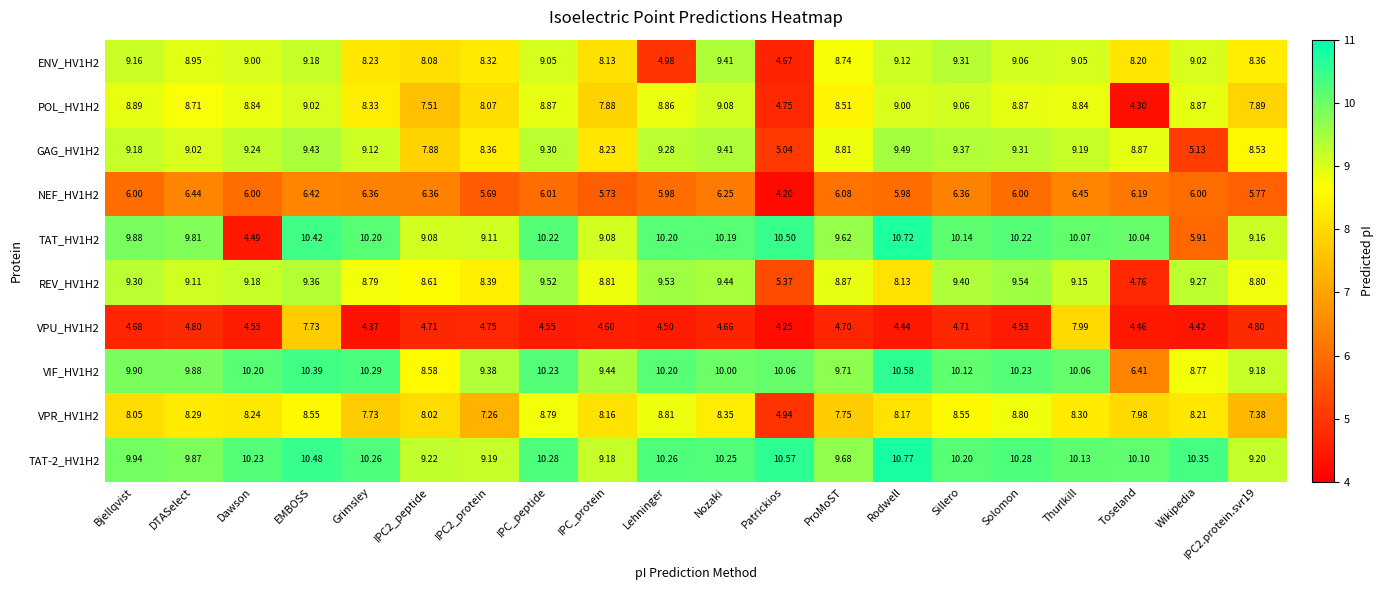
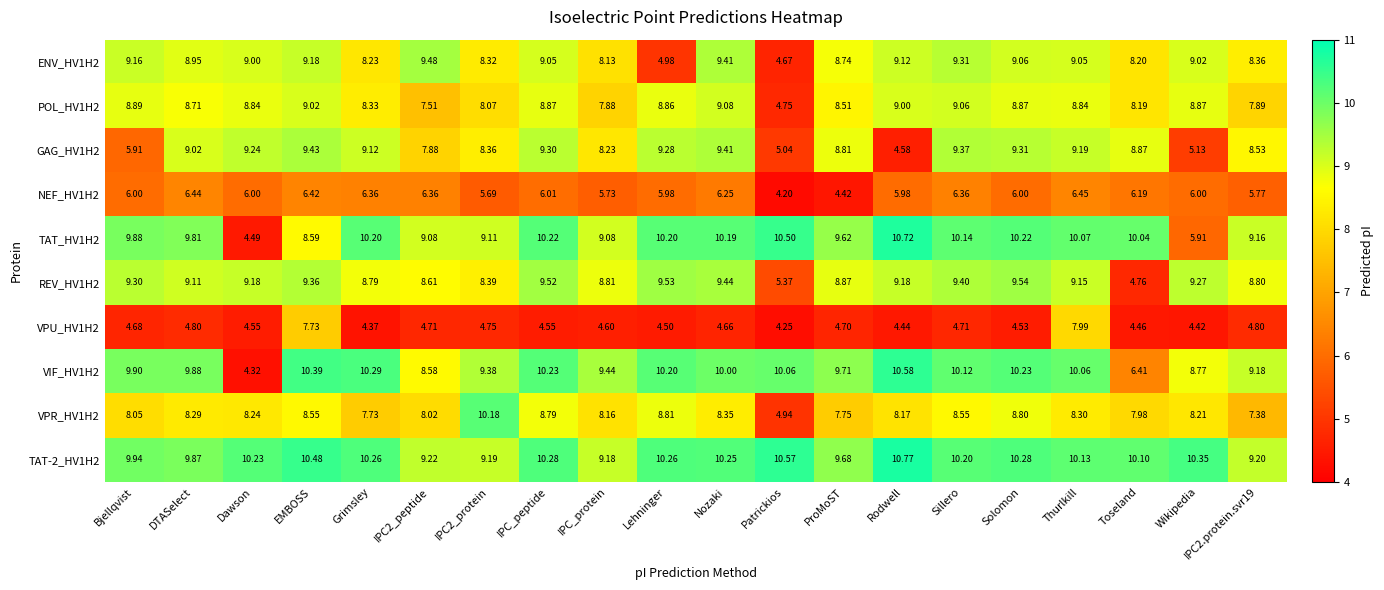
  {
    "ENV_HV1H2": {
      "Bjellqvist": 9.16,
      "DTASelect": 8.95,
      "Dawson": 9.00,
      "EMBOSS": 9.18,
      "Grimsley": 8.23,
-     "IPC2_peptide": 8.08,
+     "IPC2_peptide": 9.48,
      "IPC2_protein": 8.32,
      "IPC_peptide": 9.05,
      "IPC_protein": 8.13,
      "Lehninger": 4.98,
      "Nozaki": 9.41,
      "Patrickios": 4.67,
      "ProMoST": 8.74,
      "Rodwell": 9.12,
      "Sillero": 9.31,
      "Solomon": 9.06,
      "Thurlkill": 9.05,
      "Toseland": 8.20,
      "Wikipedia": 9.02,
      "IPC2.protein.svr19": 8.36
    },
    "POL_HV1H2": {
      "Bjellqvist": 8.89,
      "DTASelect": 8.71,
      "Dawson": 8.84,
      "EMBOSS": 9.02,
      "Grimsley": 8.33,
      "IPC2_peptide": 7.51,
      "IPC2_protein": 8.07,
      "IPC_peptide": 8.87,
      "IPC_protein": 7.88,
      "Lehninger": 8.86,
      "Nozaki": 9.08,
      "Patrickios": 4.75,
      "ProMoST": 8.51,
      "Rodwell": 9.00,
      "Sillero": 9.06,
      "Solomon": 8.87,
      "Thurlkill": 8.84,
-     "Toseland": 4.30,
+     "Toseland": 8.19,
      "Wikipedia": 8.87,
      "IPC2.protein.svr19": 7.89
    },
    "GAG_HV1H2": {
-     "Bjellqvist": 9.18,
+     "Bjellqvist": 5.91,
      "DTASelect": 9.02,
      "Dawson": 9.24,
      "EMBOSS": 9.43,
      "Grimsley": 9.12,
      "IPC2_peptide": 7.88,
      "IPC2_protein": 8.36,
      "IPC_peptide": 9.30,
      "IPC_protein": 8.23,
      "Lehninger": 9.28,
      "Nozaki": 9.41,
      "Patrickios": 5.04,
      "ProMoST": 8.81,
-     "Rodwell": 9.49,
+     "Rodwell": 4.58,
      "Sillero": 9.37,
      "Solomon": 9.31,
      "Thurlkill": 9.19,
      "Toseland": 8.87,
      "Wikipedia": 5.13,
      "IPC2.protein.svr19": 8.53
    },
    "NEF_HV1H2": {
      "Bjellqvist": 6.00,
      "DTASelect": 6.44,
      "Dawson": 6.00,
      "EMBOSS": 6.42,
      "Grimsley": 6.36,
      "IPC2_peptide": 6.36,
      "IPC2_protein": 5.69,
      "IPC_peptide": 6.01,
      "IPC_protein": 5.73,
      "Lehninger": 5.98,
      "Nozaki": 6.25,
      "Patrickios": 4.20,
-     "ProMoST": 6.08,
+     "ProMoST": 4.42,
      "Rodwell": 5.98,
      "Sillero": 6.36,
      "Solomon": 6.00,
      "Thurlkill": 6.45,
      "Toseland": 6.19,
      "Wikipedia": 6.00,
      "IPC2.protein.svr19": 5.77
    },
    "TAT_HV1H2": {
      "Bjellqvist": 9.88,
      "DTASelect": 9.81,
      "Dawson": 4.49,
-     "EMBOSS": 10.42,
+     "EMBOSS": 8.59,
      "Grimsley": 10.20,
      "IPC2_peptide": 9.08,
      "IPC2_protein": 9.11,
      "IPC_peptide": 10.22,
      "IPC_protein": 9.08,
      "Lehninger": 10.20,
      "Nozaki": 10.19,
      "Patrickios": 10.50,
      "ProMoST": 9.62,
      "Rodwell": 10.72,
      "Sillero": 10.14,
      "Solomon": 10.22,
      "Thurlkill": 10.07,
      "Toseland": 10.04,
      "Wikipedia": 5.91,
      "IPC2.protein.svr19": 9.16
    },
    "REV_HV1H2": {
      "Bjellqvist": 9.30,
      "DTASelect": 9.11,
      "Dawson": 9.18,
      "EMBOSS": 9.36,
      "Grimsley": 8.79,
      "IPC2_peptide": 8.61,
      "IPC2_protein": 8.39,
      "IPC_peptide": 9.52,
      "IPC_protein": 8.81,
      "Lehninger": 9.53,
      "Nozaki": 9.44,
      "Patrickios": 5.37,
      "ProMoST": 8.87,
-     "Rodwell": 8.13,
+     "Rodwell": 9.18,
      "Sillero": 9.40,
      "Solomon": 9.54,
      "Thurlkill": 9.15,
      "Toseland": 4.76,
      "Wikipedia": 9.27,
      "IPC2.protein.svr19": 8.80
    },
    "VPU_HV1H2": {
      "Bjellqvist": 4.68,
      "DTASelect": 4.80,
      "Dawson": 4.55,
      "EMBOSS": 7.73,
      "Grimsley": 4.37,
      "IPC2_peptide": 4.71,
      "IPC2_protein": 4.75,
      "IPC_peptide": 4.55,
      "IPC_protein": 4.60,
      "Lehninger": 4.50,
      "Nozaki": 4.66,
      "Patrickios": 4.25,
      "ProMoST": 4.70,
      "Rodwell": 4.44,
      "Sillero": 4.71,
      "Solomon": 4.53,
      "Thurlkill": 7.99,
      "Toseland": 4.46,
      "Wikipedia": 4.42,
      "IPC2.protein.svr19": 4.80
    },
    "VIF_HV1H2": {
      "Bjellqvist": 9.90,
      "DTASelect": 9.88,
-     "Dawson": 10.20,
+     "Dawson": 4.32,
      "EMBOSS": 10.39,
      "Grimsley": 10.29,
      "IPC2_peptide": 8.58,
      "IPC2_protein": 9.38,
      "IPC_peptide": 10.23,
      "IPC_protein": 9.44,
      "Lehninger": 10.20,
      "Nozaki": 10.00,
      "Patrickios": 10.06,
      "ProMoST": 9.71,
      "Rodwell": 10.58,
      "Sillero": 10.12,
      "Solomon": 10.23,
      "Thurlkill": 10.06,
      "Toseland": 6.41,
      "Wikipedia": 8.77,
      "IPC2.protein.svr19": 9.18
    },
    "VPR_HV1H2": {
      "Bjellqvist": 8.05,
      "DTASelect": 8.29,
      "Dawson": 8.24,
      "EMBOSS": 8.55,
      "Grimsley": 7.73,
      "IPC2_peptide": 8.02,
-     "IPC2_protein": 7.26,
+     "IPC2_protein": 10.18,
      "IPC_peptide": 8.79,
      "IPC_protein": 8.16,
      "Lehninger": 8.81,
      "Nozaki": 8.35,
      "Patrickios": 4.94,
      "ProMoST": 7.75,
      "Rodwell": 8.17,
      "Sillero": 8.55,
      "Solomon": 8.80,
      "Thurlkill": 8.30,
      "Toseland": 7.98,
      "Wikipedia": 8.21,
      "IPC2.protein.svr19": 7.38
    },
    "TAT-2_HV1H2": {
      "Bjellqvist": 9.94,
      "DTASelect": 9.87,
      "Dawson": 10.23,
      "EMBOSS": 10.48,
      "Grimsley": 10.26,
      "IPC2_peptide": 9.22,
      "IPC2_protein": 9.19,
      "IPC_peptide": 10.28,
      "IPC_protein": 9.18,
      "Lehninger": 10.26,
      "Nozaki": 10.25,
      "Patrickios": 10.57,
      "ProMoST": 9.68,
      "Rodwell": 10.77,
      "Sillero": 10.20,
      "Solomon": 10.28,
      "Thurlkill": 10.13,
      "Toseland": 10.10,
      "Wikipedia": 10.35,
      "IPC2.protein.svr19": 9.20
    }
  }
